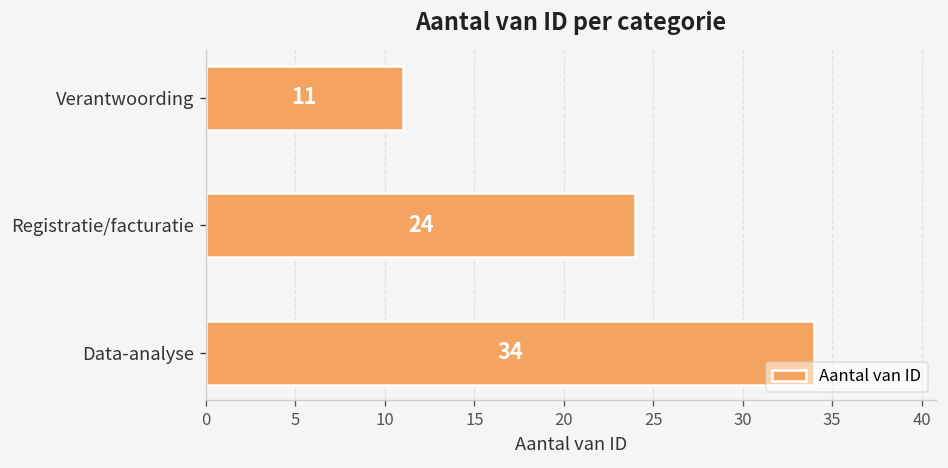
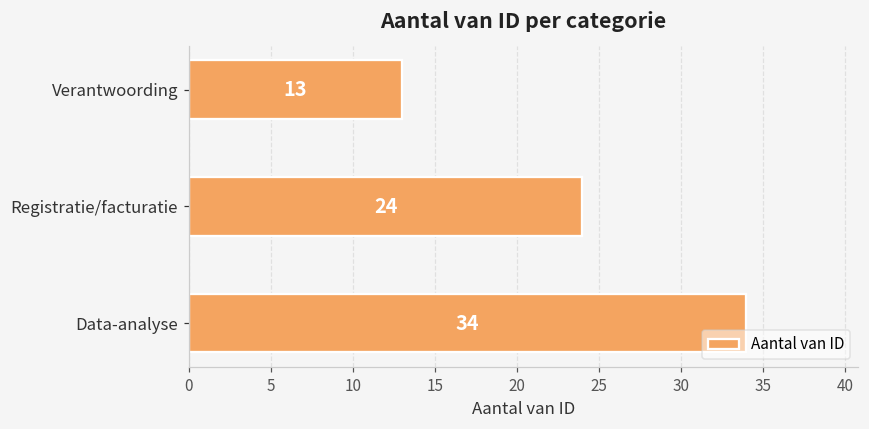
  {
-   "Verantwoording": 11,
+   "Verantwoording": 13,
    "Registratie/facturatie": 24,
    "Data-analyse": 34
  }
